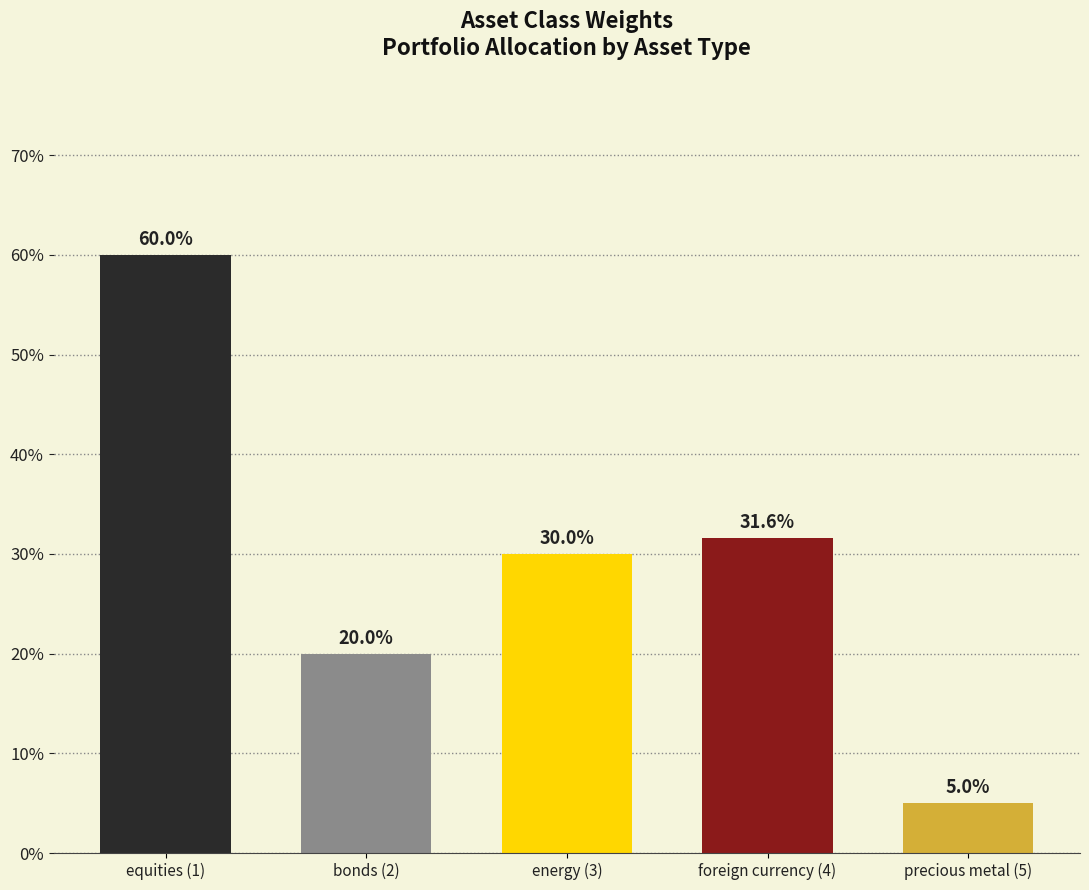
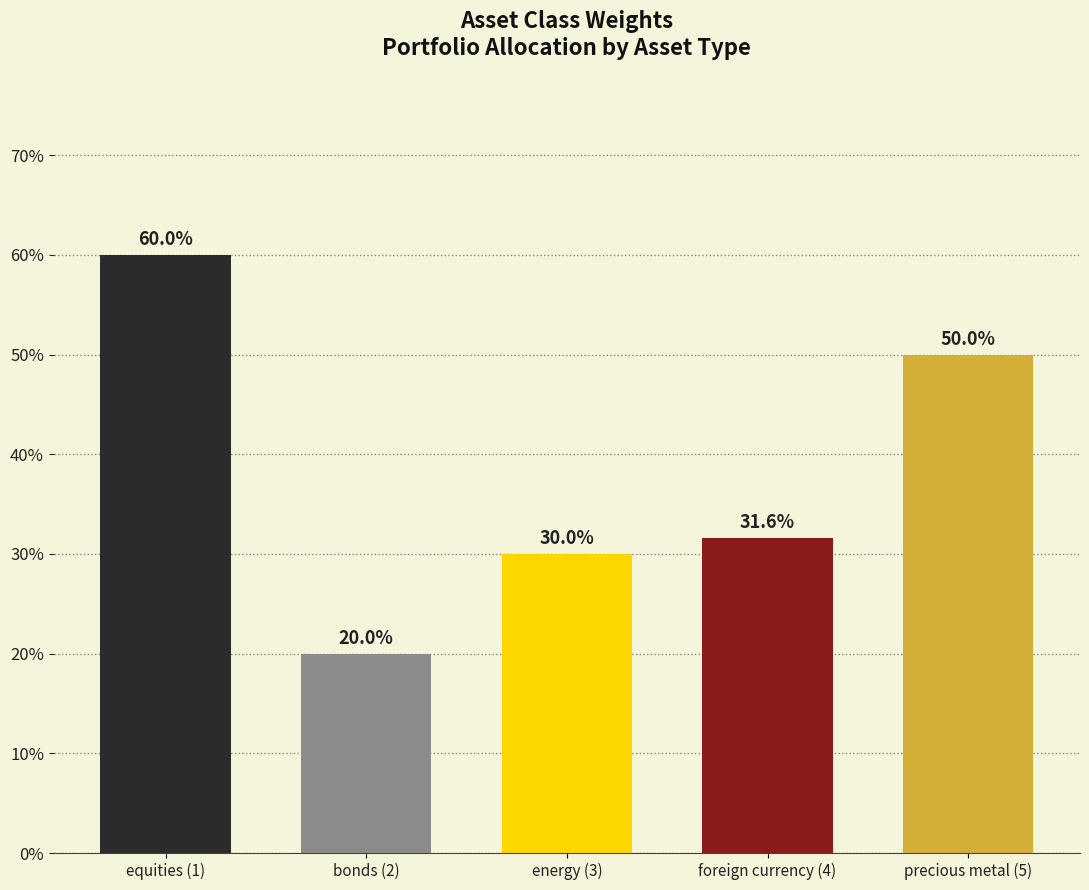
  {
    "equities (1)": "60.0%",
    "bonds (2)": "20.0%",
    "energy (3)": "30.0%",
    "foreign currency (4)": "31.6%",
-   "precious metal (5)": "5.0%"
+   "precious metal (5)": "50.0%"
  }
